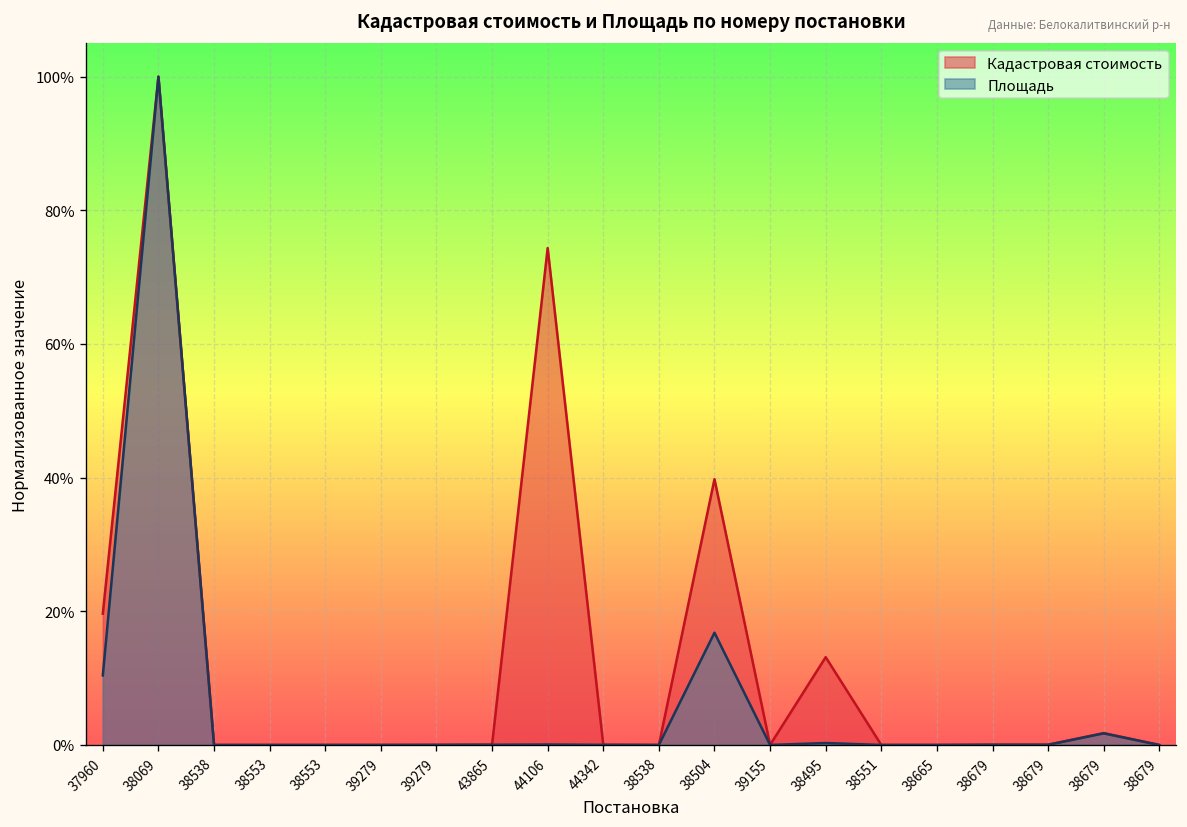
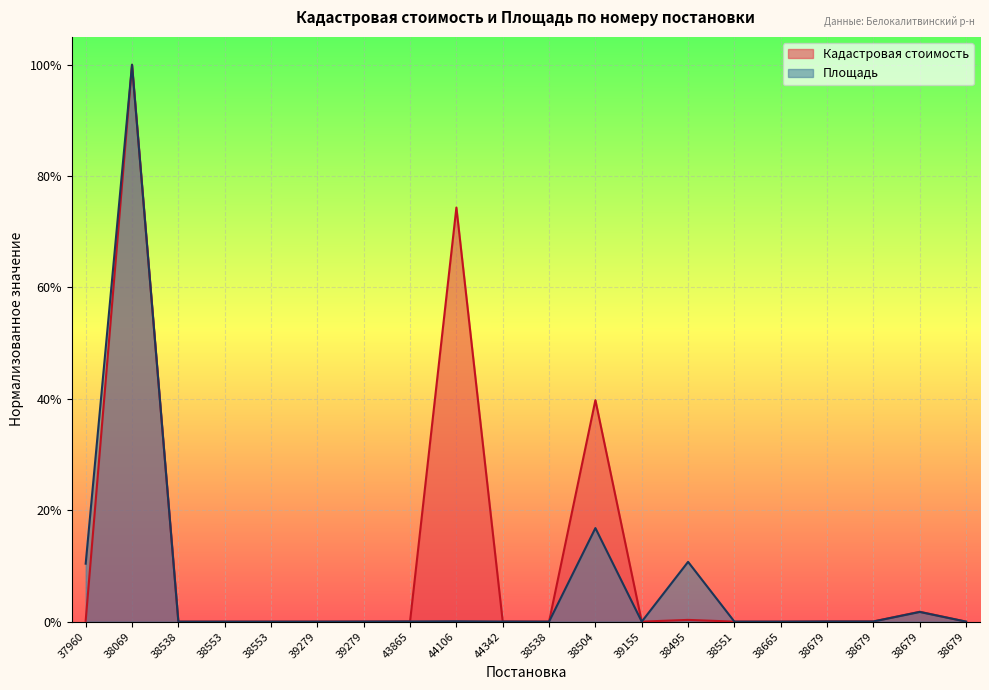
  {
    "Кадастровая стоимость": {
-     "37960": "20%",
+     "37960": "0%",
      "44106": "74%",
      "38504": "40%",
-     "38495": "13%"
+     "38495": "0%"
    },
    "Площадь": {
      "37960": "10%",
      "44106": "0%",
      "38504": "17%",
-     "38495": "0%"
+     "38495": "11%"
    }
  }
